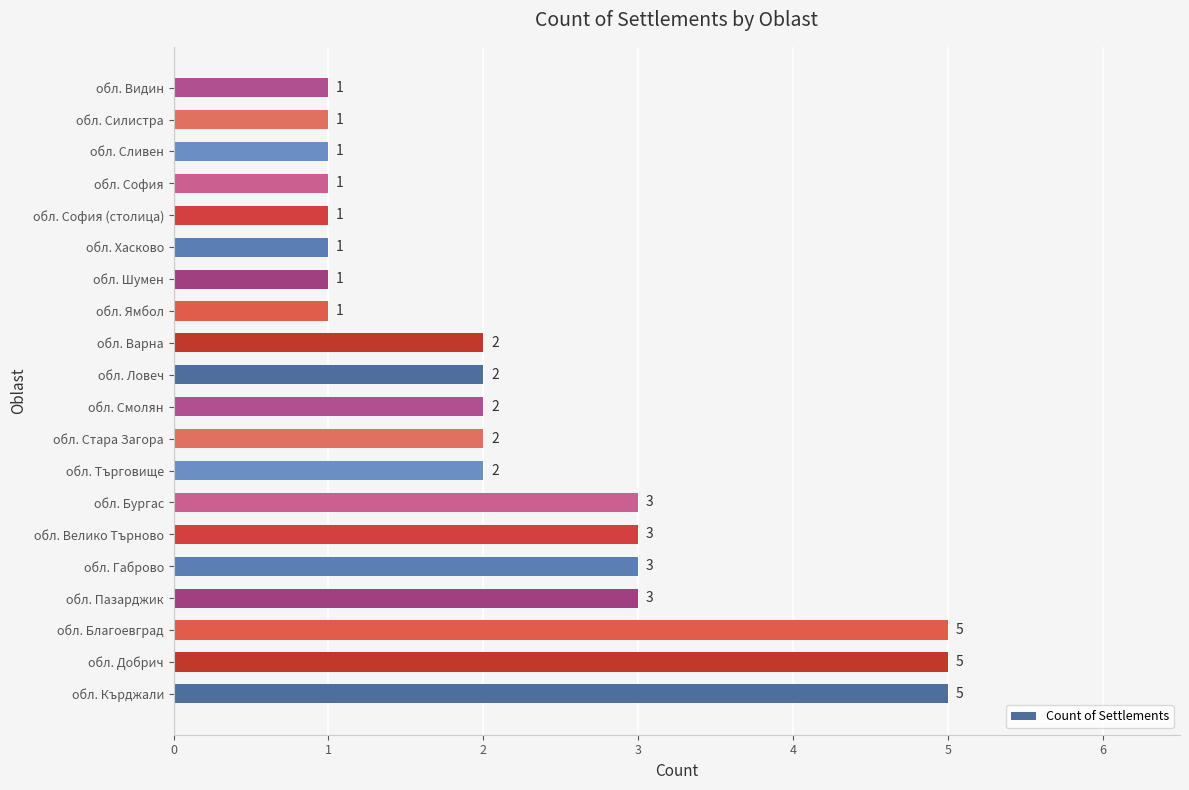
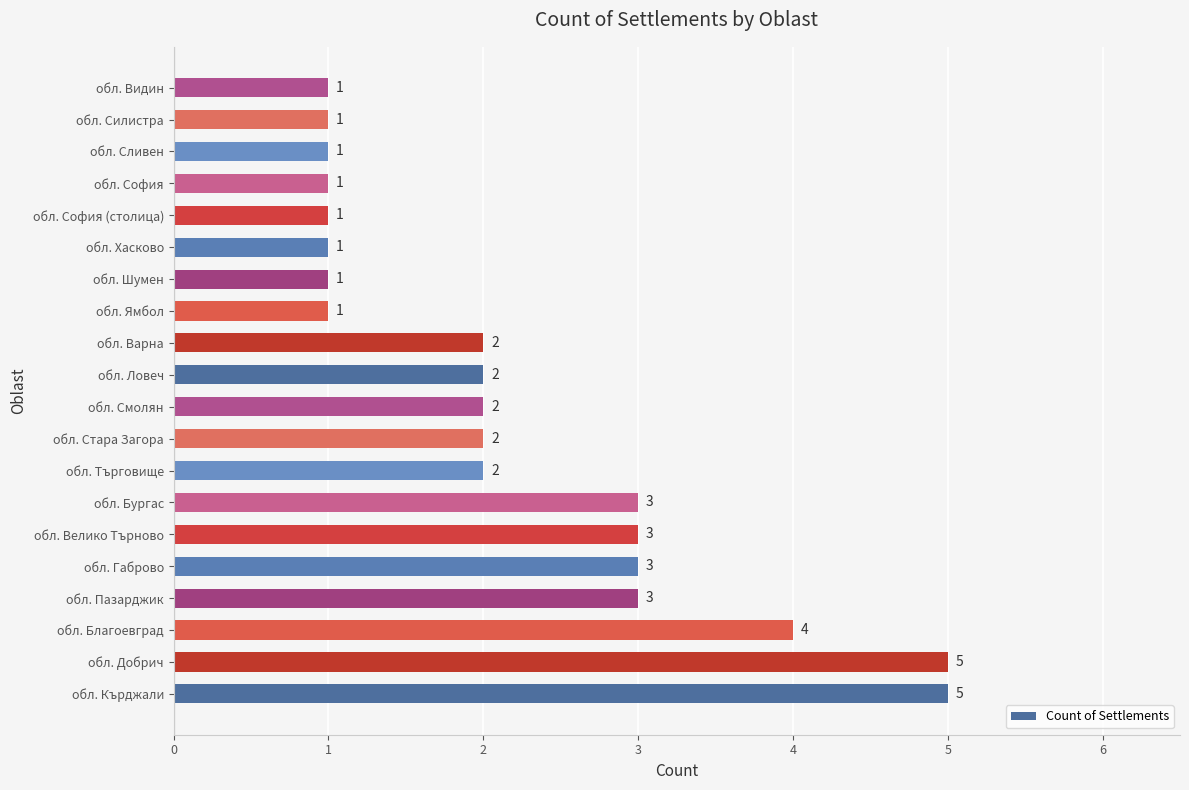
  {
    "обл. Видин": 1,
    "обл. Силистра": 1,
    "обл. Сливен": 1,
    "обл. София": 1,
    "обл. София (столица)": 1,
    "обл. Хасково": 1,
    "обл. Шумен": 1,
    "обл. Ямбол": 1,
    "обл. Варна": 2,
    "обл. Ловеч": 2,
    "обл. Смолян": 2,
    "обл. Стара Загора": 2,
    "обл. Търговище": 2,
    "обл. Бургас": 3,
    "обл. Велико Търново": 3,
    "обл. Габрово": 3,
    "обл. Пазарджик": 3,
-   "обл. Благоевград": 5,
+   "обл. Благоевград": 4,
    "обл. Добрич": 5,
    "обл. Кърджали": 5
  }
